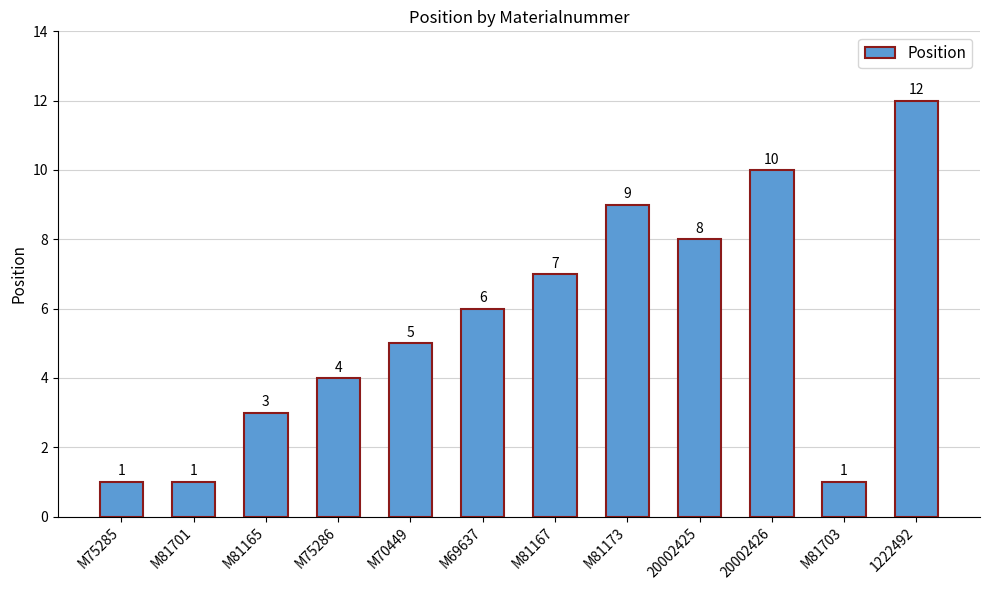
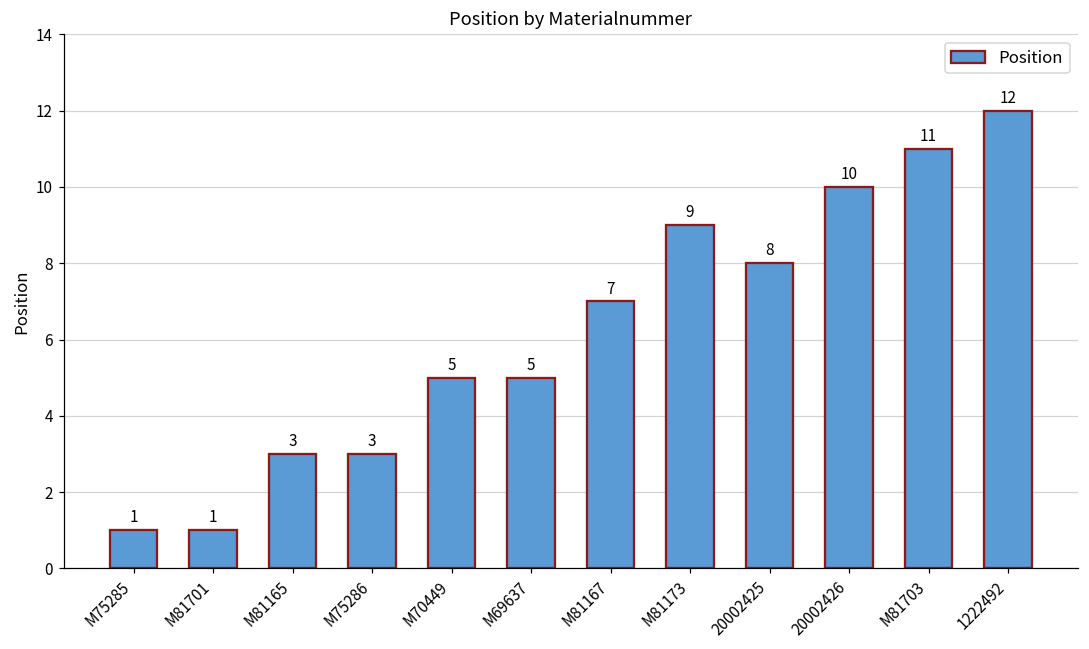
  {
    "M75285": 1,
    "M81701": 1,
    "M81165": 3,
-   "M75286": 4,
+   "M75286": 3,
    "M70449": 5,
-   "M69637": 6,
+   "M69637": 5,
    "M81167": 7,
    "M81173": 9,
    "20002425": 8,
    "20002426": 10,
-   "M81703": 1,
+   "M81703": 11,
    "1222492": 12
  }
